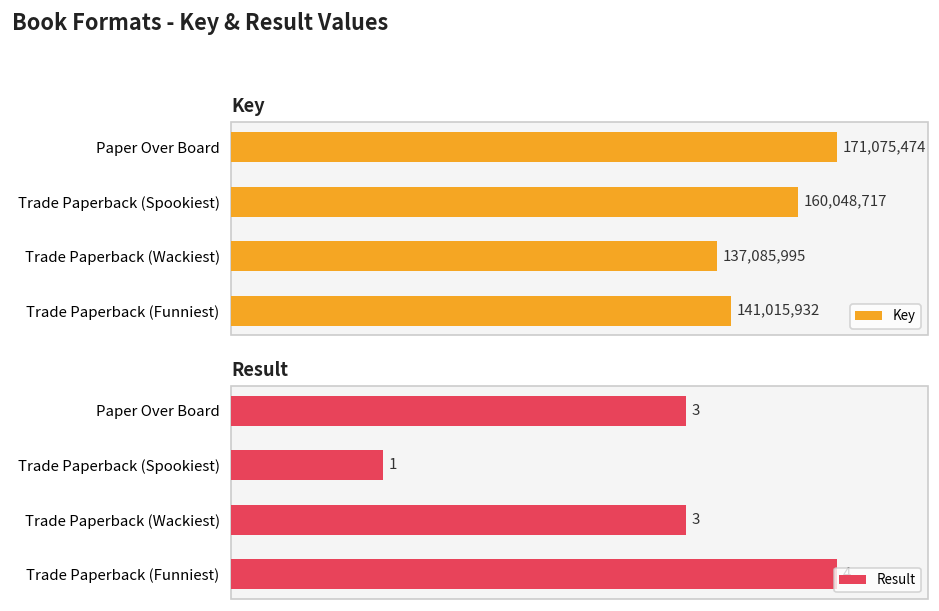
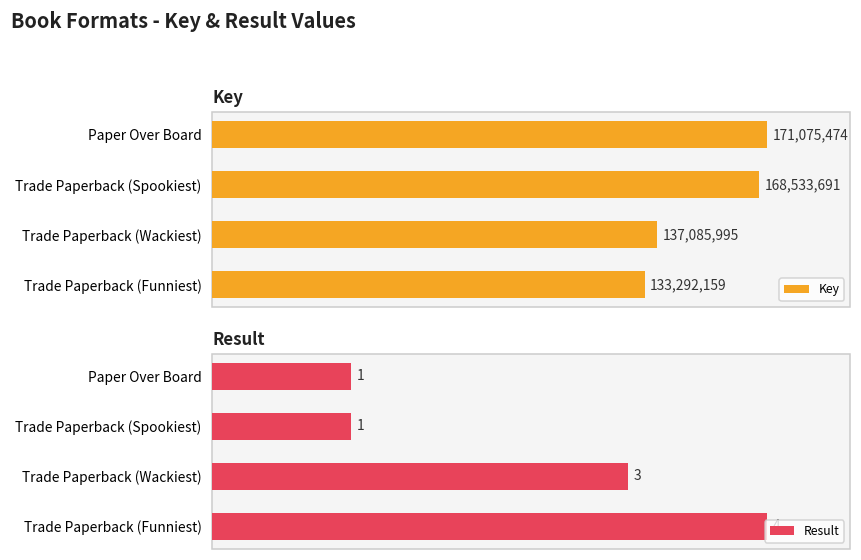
  {
    "Key": {
      "Paper Over Board": "171,075,474",
-     "Trade Paperback (Spookiest)": "160,048,717",
+     "Trade Paperback (Spookiest)": "168,533,691",
      "Trade Paperback (Wackiest)": "137,085,995",
-     "Trade Paperback (Funniest)": "141,015,932"
+     "Trade Paperback (Funniest)": "133,292,159"
    },
    "Result": {
-     "Paper Over Board": "3",
+     "Paper Over Board": "1",
      "Trade Paperback (Spookiest)": "1",
      "Trade Paperback (Wackiest)": "3"
    }
  }
